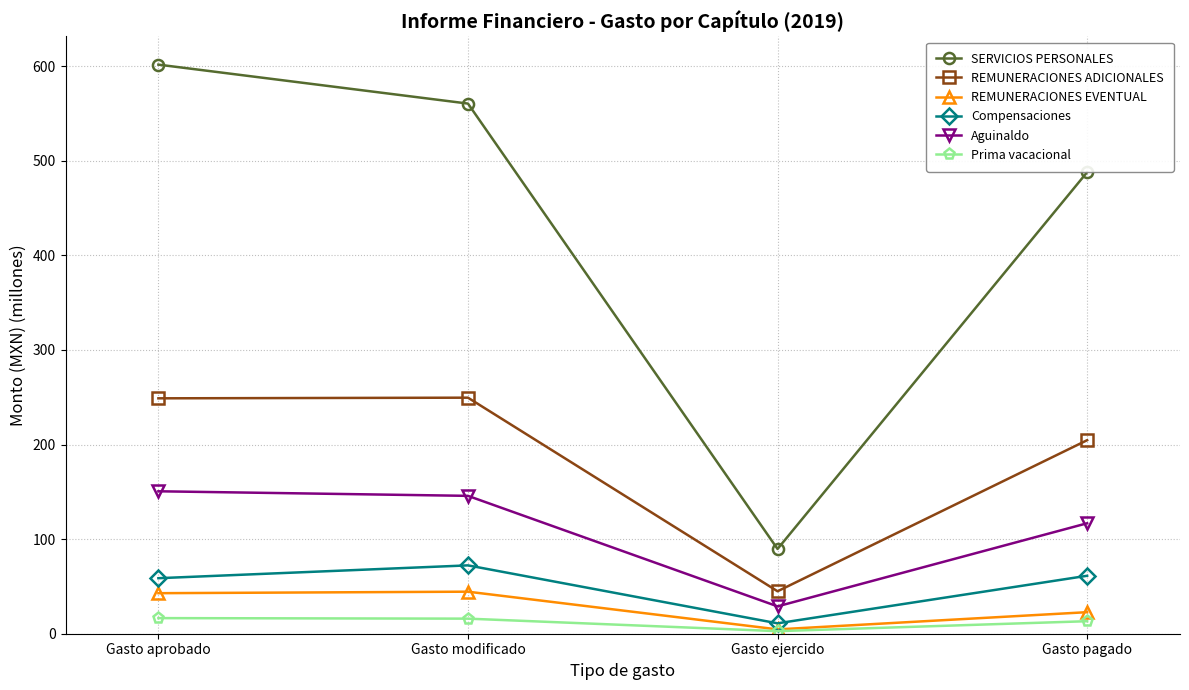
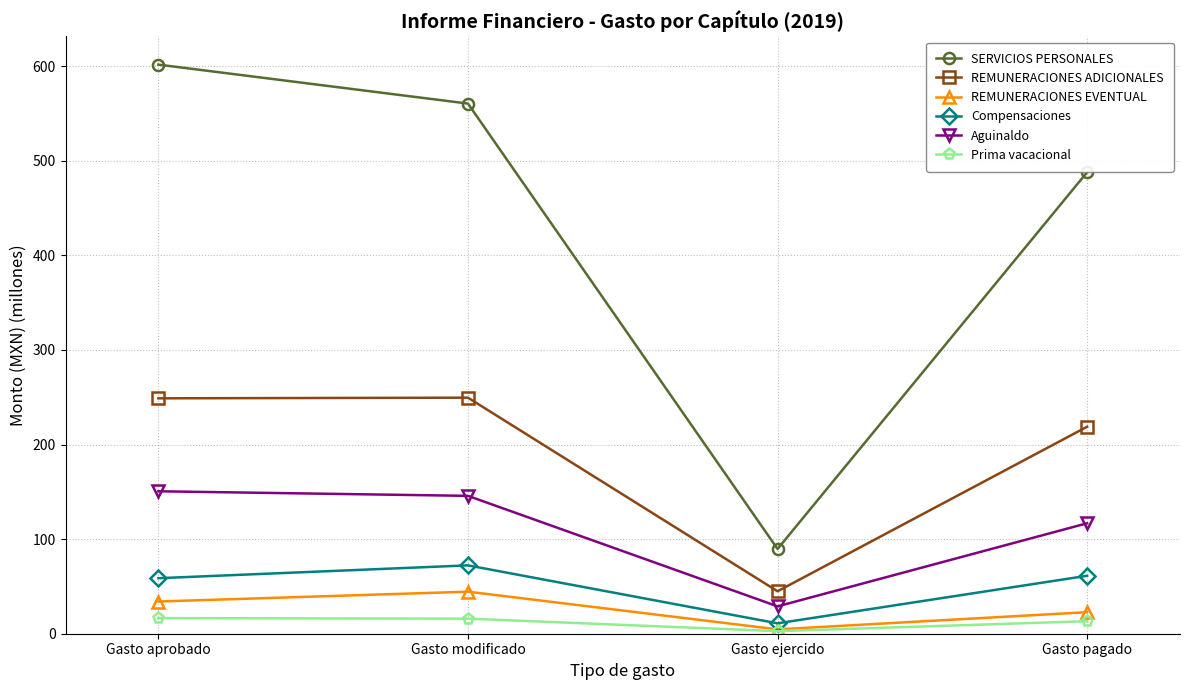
  {
    "SERVICIOS PERSONALES": {
      "Gasto aprobado": 600,
      "Gasto modificado": 560,
      "Gasto ejercido": 90,
      "Gasto pagado": 490
    },
    "REMUNERACIONES ADICIONALES": {
      "Gasto aprobado": 250,
      "Gasto modificado": 250,
      "Gasto ejercido": 40,
-     "Gasto pagado": 200
+     "Gasto pagado": 220
    },
    "REMUNERACIONES EVENTUAL": {
-     "Gasto aprobado": 40,
+     "Gasto aprobado": 30,
      "Gasto modificado": 40,
      "Gasto pagado": 20
    },
    "Compensaciones": {
      "Gasto aprobado": 60,
      "Gasto modificado": 70,
      "Gasto ejercido": 10,
      "Gasto pagado": 60
    },
    "Aguinaldo": {
      "Gasto aprobado": 150,
      "Gasto modificado": 150,
      "Gasto ejercido": 30,
      "Gasto pagado": 120
    },
    "Prima vacacional": {
      "Gasto aprobado": 20,
      "Gasto modificado": 20,
      "Gasto pagado": 10
    }
  }
